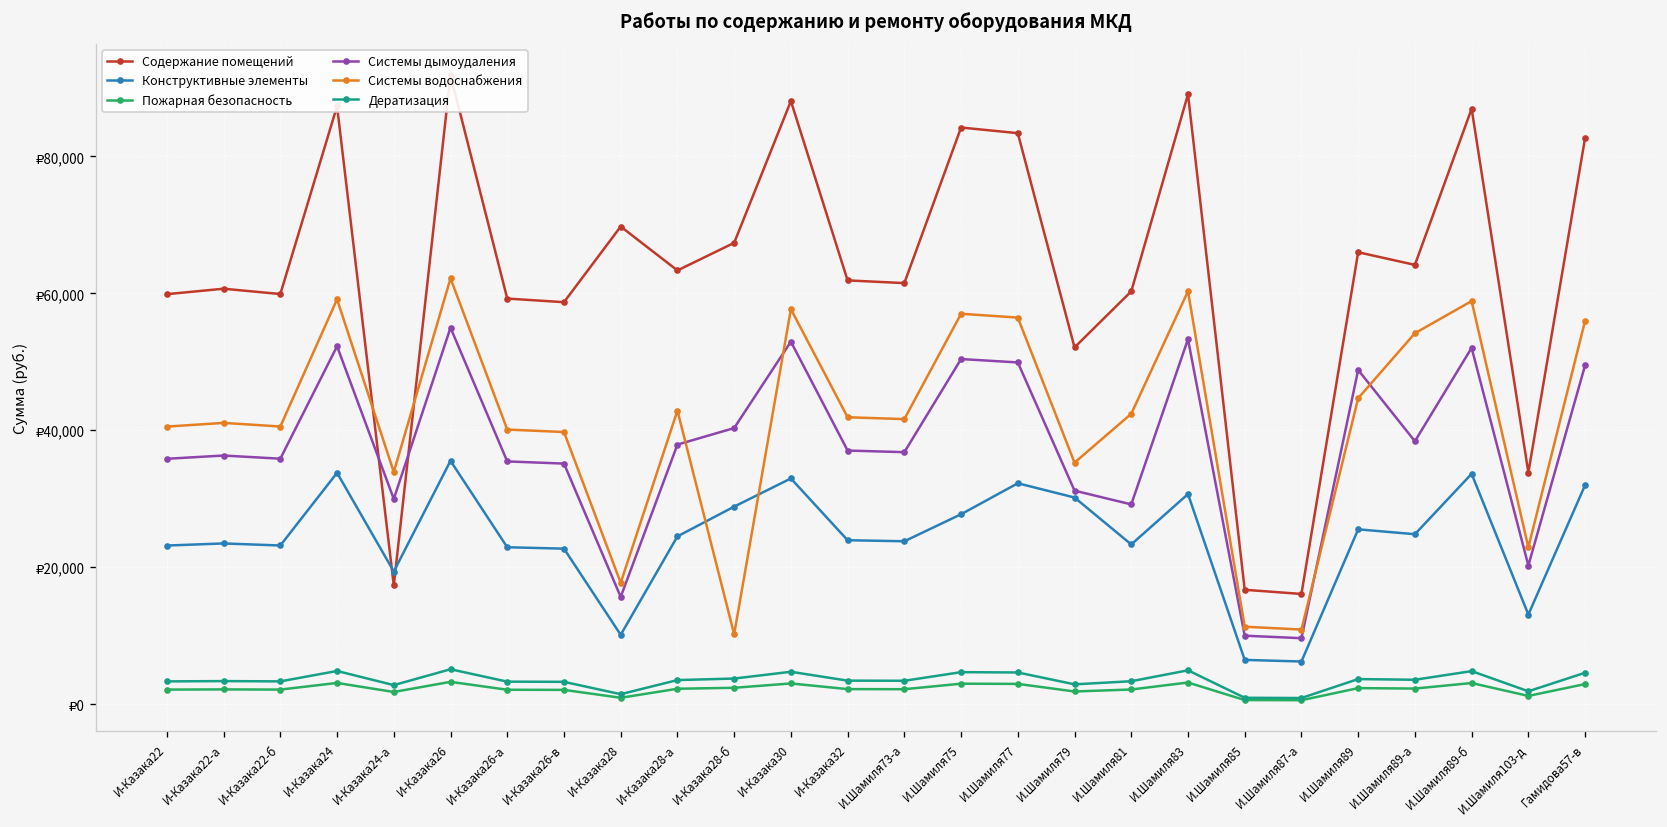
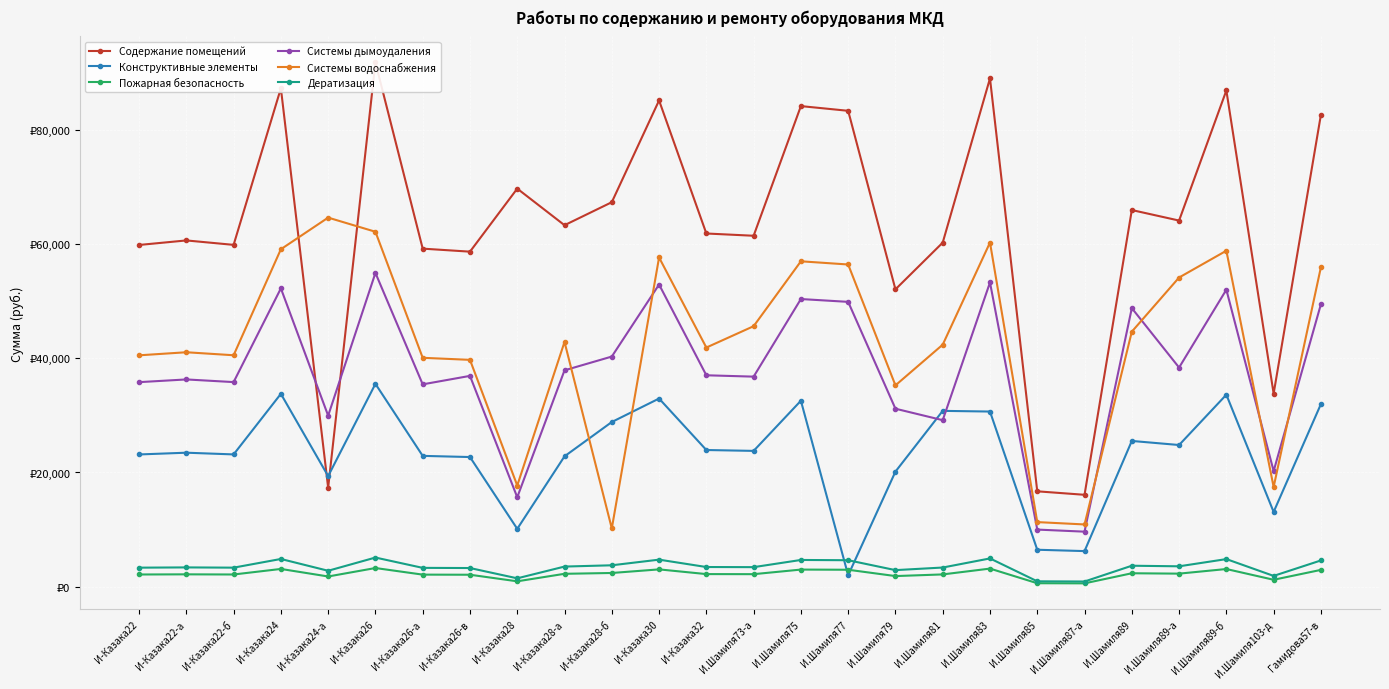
  {
    "Содержание помещений": {
      "И-Казака22": "₽60,000",
      "И-Казака22-а": "₽61,000",
      "И-Казака22-б": "₽60,000",
      "И-Казака24-а": "₽17,000",
      "И-Казака26-а": "₽59,000",
      "И-Казака26-в": "₽59,000",
      "И-Казака28": "₽70,000",
      "И-Казака28-а": "₽63,000",
      "И-Казака28-б": "₽67,000",
-     "И-Казака30": "₽88,000",
+     "И-Казака30": "₽85,000",
      "И-Казака32": "₽62,000",
      "И.Шамиля73-а": "₽61,000",
      "И.Шамиля75": "₽84,000",
      "И.Шамиля77": "₽83,000",
      "И.Шамиля79": "₽52,000",
      "И.Шамиля81": "₽60,000",
      "И.Шамиля83": "₽89,000",
      "И.Шамиля85": "₽17,000",
      "И.Шамиля87-а": "₽16,000",
      "И.Шамиля89": "₽66,000",
      "И.Шамиля89-а": "₽64,000",
      "И.Шамиля89-б": "₽87,000",
      "И.Шамиля103-д": "₽34,000",
      "Гамидова57-в": "₽83,000"
    },
    "Конструктивные элементы": {
      "И-Казака22": "₽23,000",
      "И-Казака22-а": "₽23,000",
      "И-Казака22-б": "₽23,000",
      "И-Казака24": "₽34,000",
      "И-Казака24-а": "₽19,000",
      "И-Казака26": "₽36,000",
      "И-Казака26-а": "₽23,000",
      "И-Казака26-в": "₽23,000",
      "И-Казака28": "₽10,000",
-     "И-Казака28-а": "₽25,000",
+     "И-Казака28-а": "₽23,000",
      "И-Казака28-б": "₽29,000",
      "И-Казака30": "₽33,000",
      "И-Казака32": "₽24,000",
      "И.Шамиля73-а": "₽24,000",
-     "И.Шамиля75": "₽28,000",
-     "И.Шамиля77": "₽32,000",
-     "И.Шамиля79": "₽30,000",
-     "И.Шамиля81": "₽23,000",
+     "И.Шамиля75": "₽33,000",
+     "И.Шамиля77": "₽2,000",
+     "И.Шамиля79": "₽20,000",
+     "И.Шамиля81": "₽31,000",
      "И.Шамиля83": "₽31,000",
      "И.Шамиля85": "₽6,000",
      "И.Шамиля87-а": "₽6,000",
      "И.Шамиля89": "₽26,000",
      "И.Шамиля89-а": "₽25,000",
      "И.Шамиля89-б": "₽34,000",
      "И.Шамиля103-д": "₽13,000",
      "Гамидова57-в": "₽32,000"
    },
    "Системы дымоудаления": {
      "И-Казака22": "₽36,000",
      "И-Казака22-а": "₽36,000",
      "И-Казака22-б": "₽36,000",
      "И-Казака24": "₽52,000",
      "И-Казака24-а": "₽30,000",
      "И-Казака26": "₽55,000",
      "И-Казака26-а": "₽35,000",
-     "И-Казака26-в": "₽35,000",
+     "И-Казака26-в": "₽37,000",
      "И-Казака28": "₽16,000",
      "И-Казака28-а": "₽38,000",
      "И-Казака28-б": "₽40,000",
      "И-Казака30": "₽53,000",
      "И-Казака32": "₽37,000",
      "И.Шамиля73-а": "₽37,000",
      "И.Шамиля75": "₽50,000",
      "И.Шамиля77": "₽50,000",
      "И.Шамиля79": "₽31,000",
      "И.Шамиля81": "₽29,000",
      "И.Шамиля83": "₽53,000",
      "И.Шамиля85": "₽10,000",
      "И.Шамиля87-а": "₽10,000",
      "И.Шамиля89": "₽49,000",
      "И.Шамиля89-а": "₽38,000",
      "И.Шамиля89-б": "₽52,000",
      "И.Шамиля103-д": "₽20,000",
      "Гамидова57-в": "₽49,000"
    },
    "Системы водоснабжения": {
      "И-Казака22": "₽41,000",
      "И-Казака22-а": "₽41,000",
      "И-Казака22-б": "₽41,000",
      "И-Казака24": "₽59,000",
-     "И-Казака24-а": "₽34,000",
+     "И-Казака24-а": "₽65,000",
      "И-Казака26": "₽62,000",
      "И-Казака26-а": "₽40,000",
      "И-Казака26-в": "₽40,000",
      "И-Казака28": "₽18,000",
      "И-Казака28-а": "₽43,000",
      "И-Казака28-б": "₽10,000",
      "И-Казака30": "₽58,000",
      "И-Казака32": "₽42,000",
-     "И.Шамиля73-а": "₽42,000",
+     "И.Шамиля73-а": "₽46,000",
      "И.Шамиля75": "₽57,000",
      "И.Шамиля77": "₽56,000",
      "И.Шамиля79": "₽35,000",
      "И.Шамиля81": "₽42,000",
      "И.Шамиля83": "₽60,000",
      "И.Шамиля85": "₽11,000",
      "И.Шамиля87-а": "₽11,000",
      "И.Шамиля89": "₽45,000",
      "И.Шамиля89-а": "₽54,000",
      "И.Шамиля89-б": "₽59,000",
-     "И.Шамиля103-д": "₽23,000",
+     "И.Шамиля103-д": "₽17,000",
      "Гамидова57-в": "₽56,000"
    }
  }
